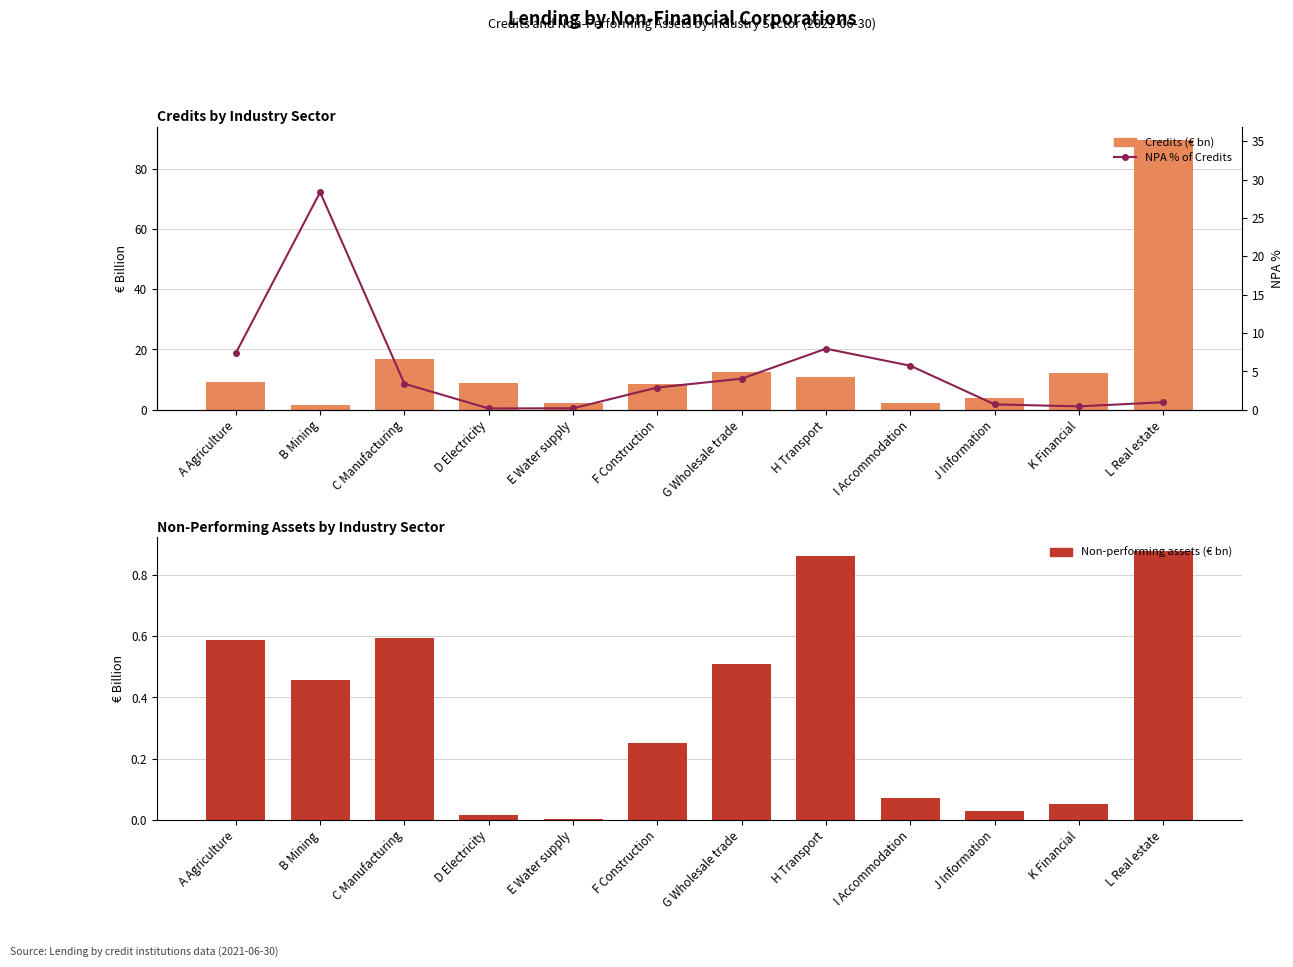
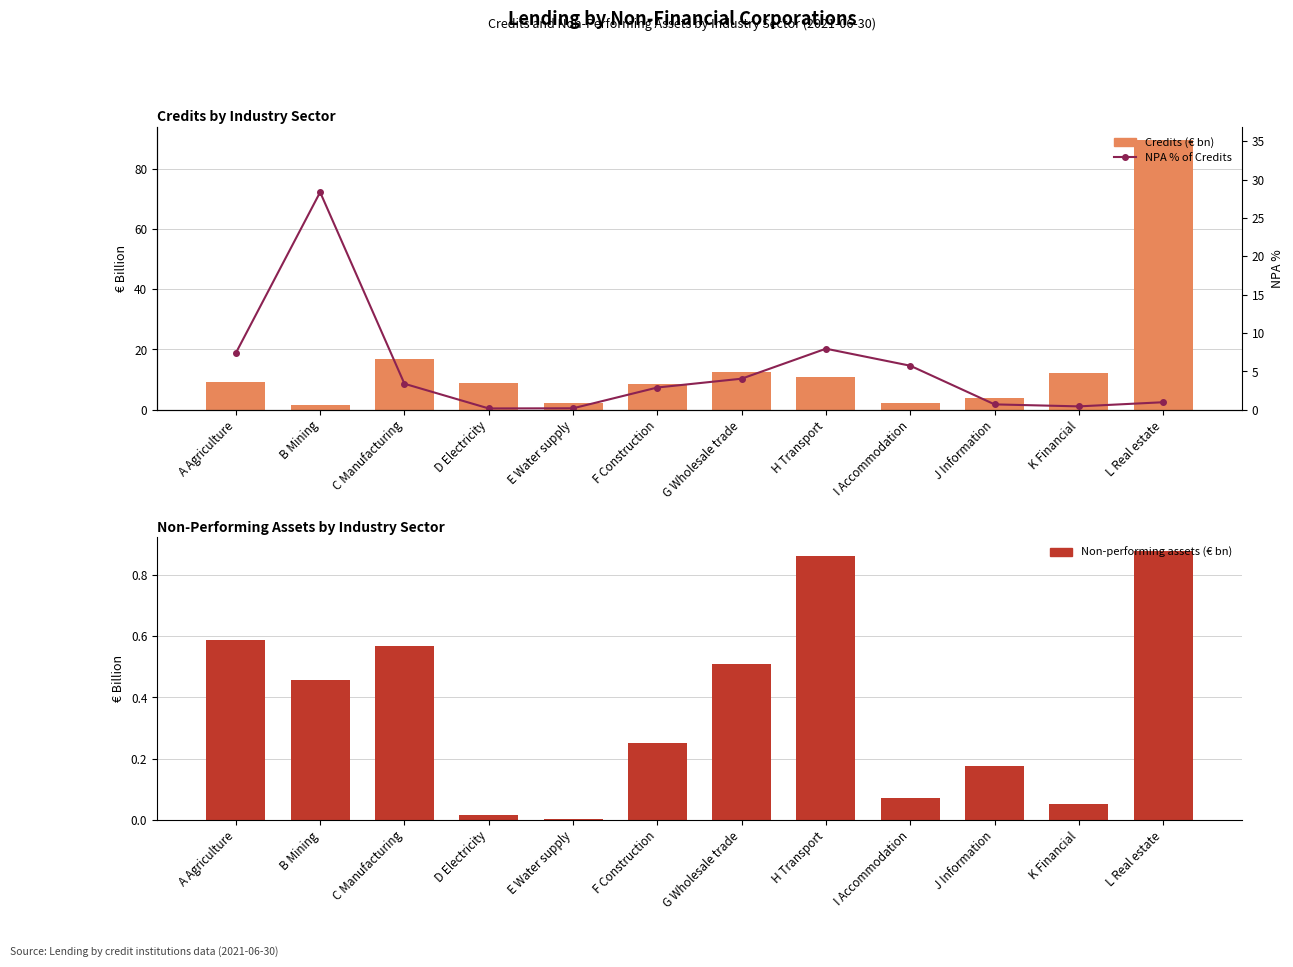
  {
    "Non-Performing Assets by Industry Sector": {
      "A Agriculture": 0.59,
      "B Mining": 0.46,
-     "C Manufacturing": 0.59,
+     "C Manufacturing": 0.57,
      "D Electricity": 0.01,
      "F Construction": 0.25,
      "G Wholesale trade": 0.51,
      "H Transport": 0.86,
      "I Accommodation": 0.07,
-     "J Information": 0.03,
+     "J Information": 0.18,
      "K Financial": 0.05,
      "L Real estate": 0.88
    }
  }
